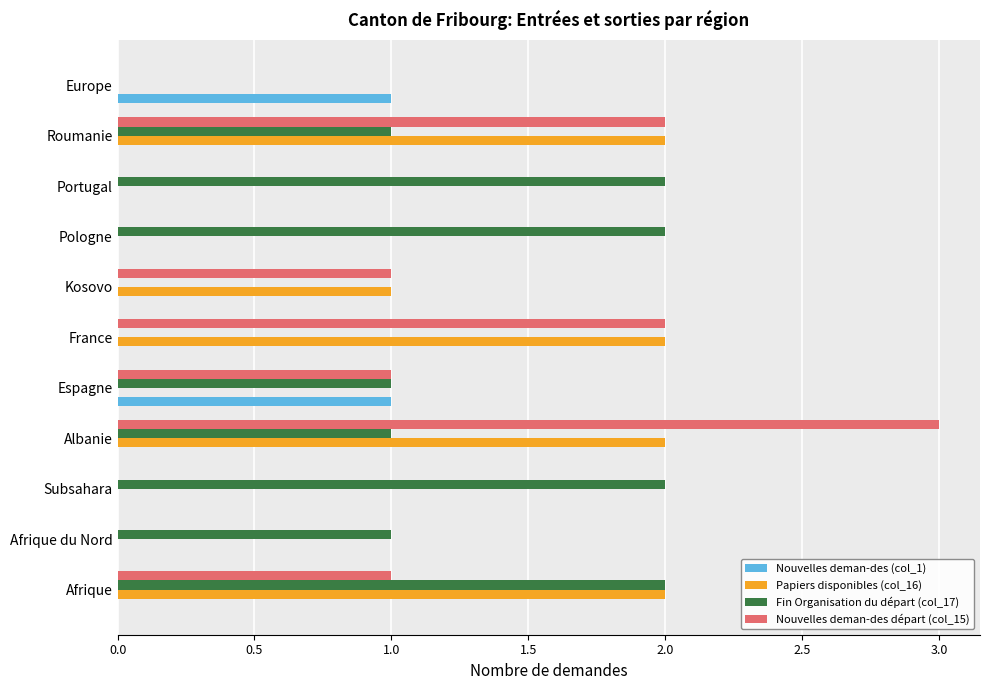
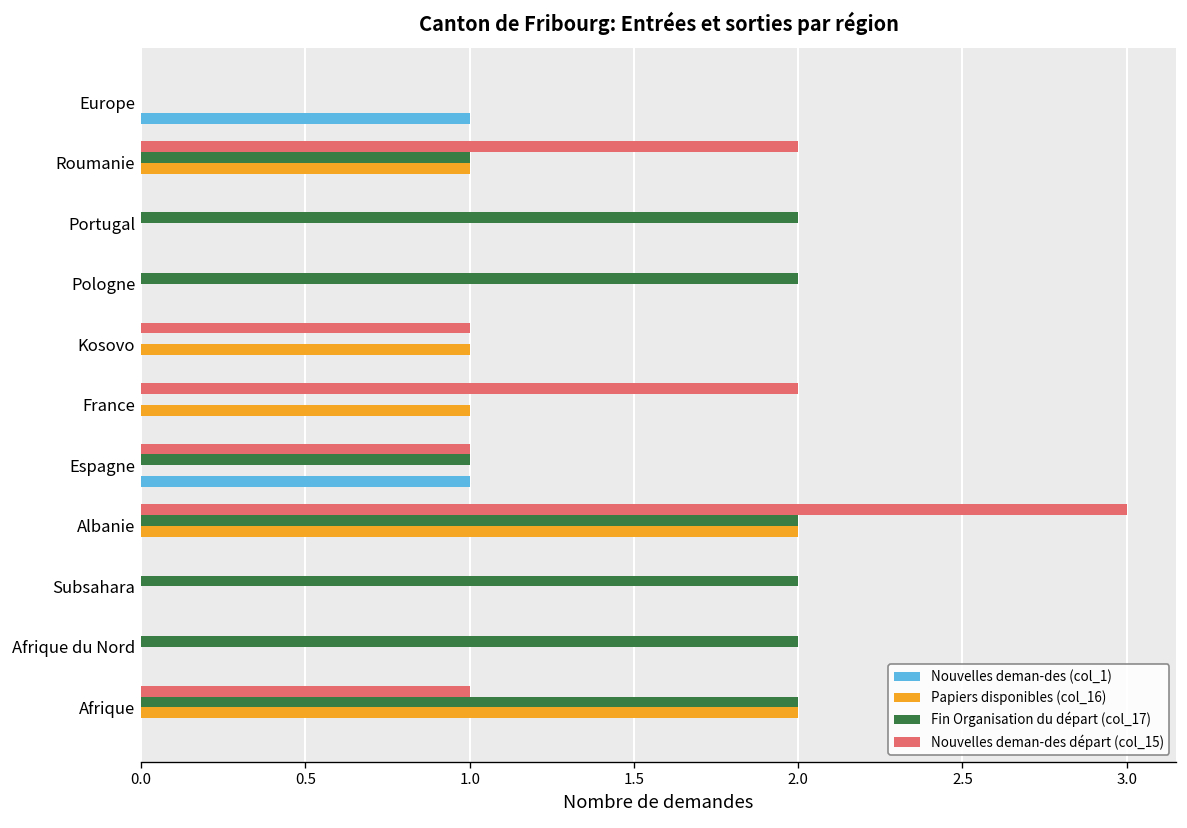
  {
    "Nouvelles deman-des (col_1)": {
      "Europe": 1,
      "Roumanie": 0,
      "Portugal": 0,
      "Pologne": 0,
      "Kosovo": 0,
      "France": 0,
      "Espagne": 1,
      "Albanie": 0,
      "Subsahara": 0,
      "Afrique du Nord": 0,
      "Afrique": 0
    },
    "Papiers disponibles (col_16)": {
      "Europe": 0,
-     "Roumanie": 2,
+     "Roumanie": 1,
      "Portugal": 0,
      "Pologne": 0,
      "Kosovo": 1,
-     "France": 2,
+     "France": 1,
      "Espagne": 0,
      "Albanie": 2,
      "Subsahara": 0,
      "Afrique du Nord": 0,
      "Afrique": 2
    },
    "Fin Organisation du départ (col_17)": {
      "Europe": 0,
      "Roumanie": 1,
      "Portugal": 2,
      "Pologne": 2,
      "Kosovo": 0,
      "France": 0,
      "Espagne": 1,
-     "Albanie": 1,
+     "Albanie": 2,
      "Subsahara": 2,
-     "Afrique du Nord": 1,
+     "Afrique du Nord": 2,
      "Afrique": 2
    },
    "Nouvelles deman-des départ (col_15)": {
      "Europe": 0,
      "Roumanie": 2,
      "Portugal": 0,
      "Pologne": 0,
      "Kosovo": 1,
      "France": 2,
      "Espagne": 1,
      "Albanie": 3,
      "Subsahara": 0,
      "Afrique du Nord": 0,
      "Afrique": 1
    }
  }
